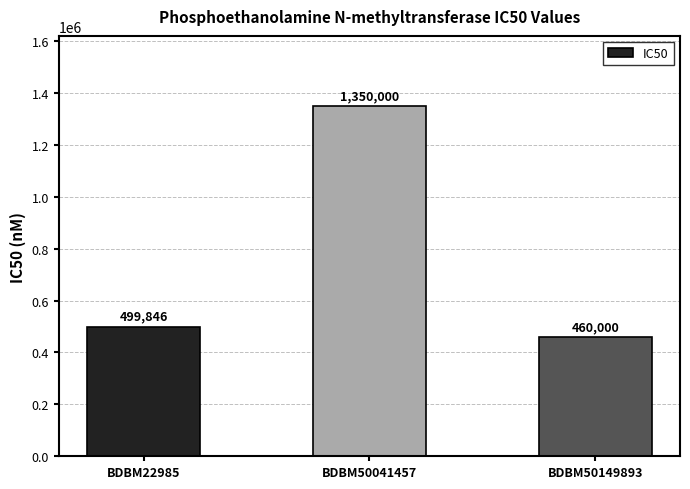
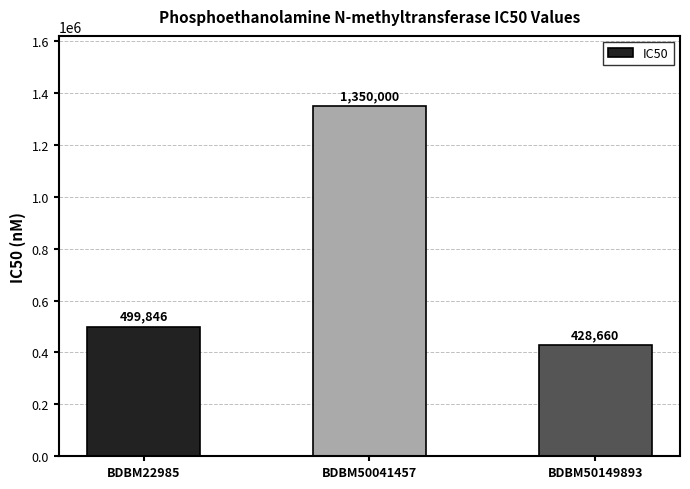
  {
    "BDBM22985": "499,846",
    "BDBM50041457": "1,350,000",
-   "BDBM50149893": "460,000"
+   "BDBM50149893": "428,660"
  }
